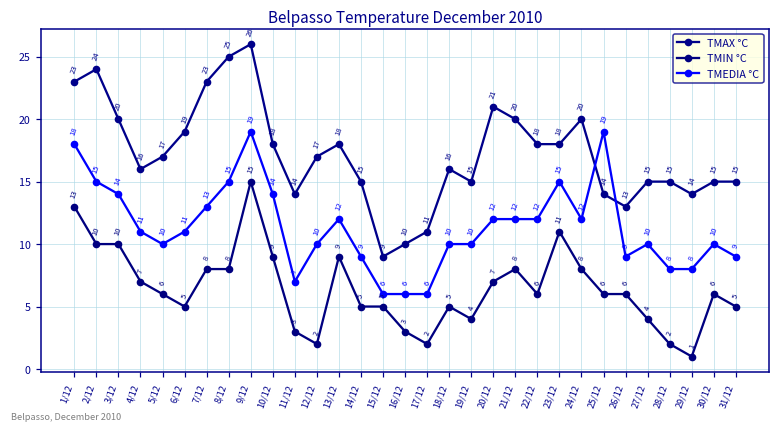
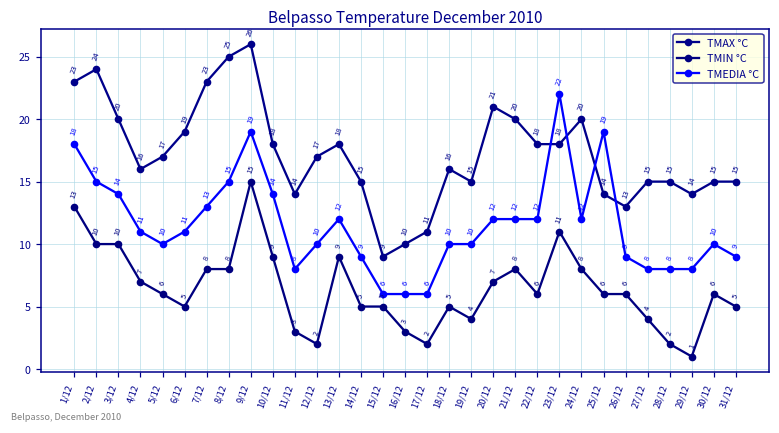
  {
    "TMEDIA °C": {
      "1/12": 18,
      "2/12": 15,
      "3/12": 14,
      "4/12": 11,
      "5/12": 10,
      "6/12": 11,
      "7/12": 13,
      "8/12": 15,
      "9/12": 19,
      "10/12": 14,
-     "11/12": 7,
+     "11/12": 8,
      "12/12": 10,
      "13/12": 12,
      "14/12": 9,
      "15/12": 6,
      "16/12": 6,
      "17/12": 6,
      "18/12": 10,
      "19/12": 10,
      "20/12": 12,
      "21/12": 12,
      "22/12": 12,
-     "23/12": 15,
+     "23/12": 22,
      "24/12": 12,
      "25/12": 19,
      "26/12": 9,
-     "27/12": 10,
+     "27/12": 8,
      "28/12": 8,
      "29/12": 8,
      "30/12": 10,
      "31/12": 9
    }
  }
